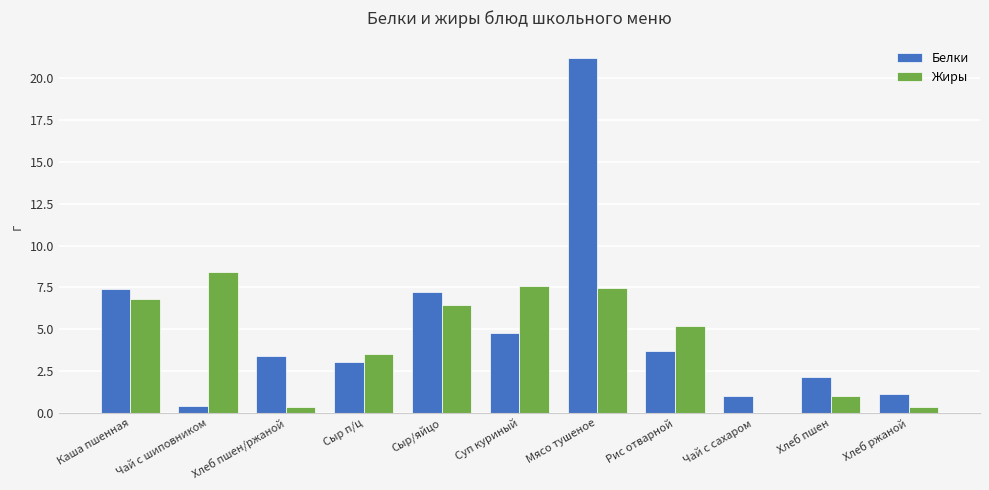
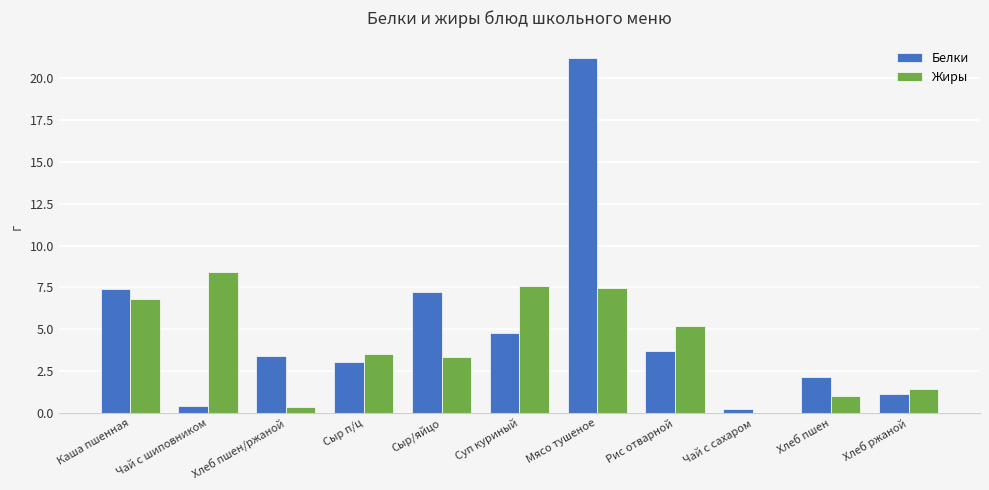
  {
    "Белки": {
      "Каша пшенная": 7.4,
      "Чай с шиповником": 0.4,
      "Хлеб пшен/ржаной": 3.4,
      "Сыр п/ц": 3.1,
      "Сыр/яйцо": 7.2,
      "Суп куриный": 4.8,
      "Мясо тушеное": 21.2,
      "Рис отварной": 3.7,
-     "Чай с сахаром": 1.0,
+     "Чай с сахаром": 0.2,
      "Хлеб пшен": 2.1,
      "Хлеб ржаной": 1.1
    },
    "Жиры": {
      "Каша пшенная": 6.8,
      "Чай с шиповником": 8.4,
      "Хлеб пшен/ржаной": 0.4,
      "Сыр п/ц": 3.5,
-     "Сыр/яйцо": 6.4,
+     "Сыр/яйцо": 3.3,
      "Суп куриный": 7.6,
      "Мясо тушеное": 7.5,
      "Рис отварной": 5.2,
      "Чай с сахаром": 0.0,
      "Хлеб пшен": 1.0,
-     "Хлеб ржаной": 0.4
+     "Хлеб ржаной": 1.4
    }
  }
